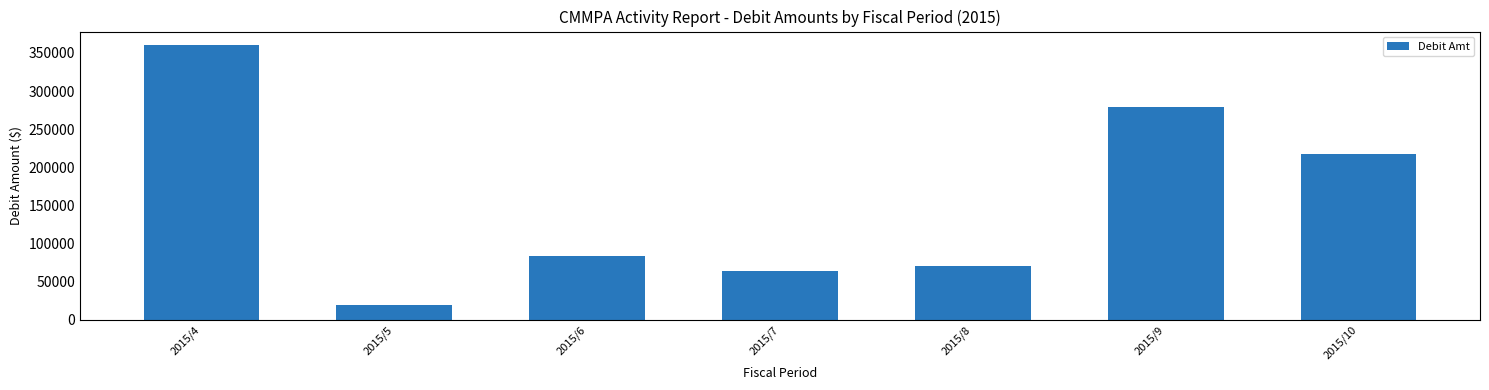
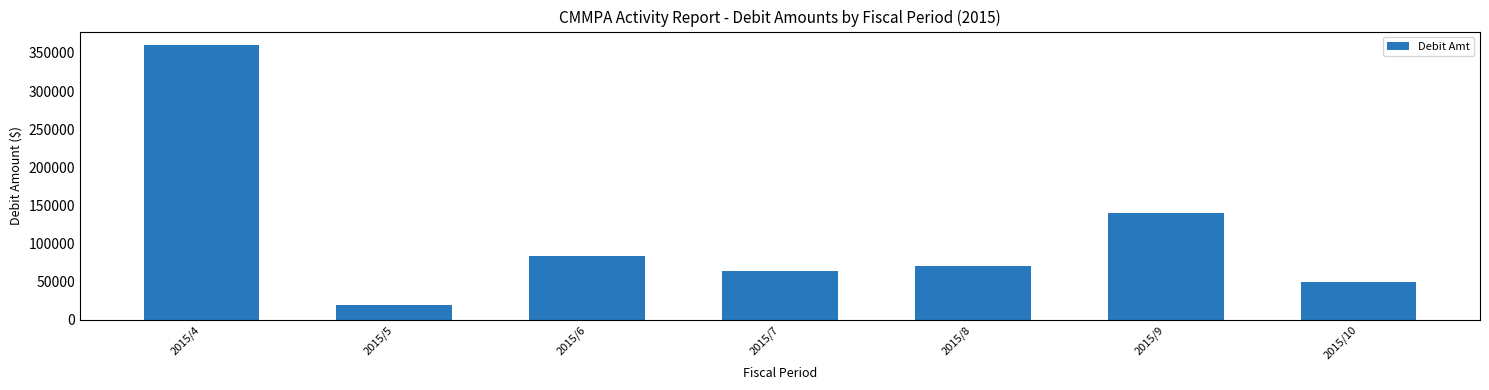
  {
    "2015/4": 360000,
    "2015/5": 20000,
    "2015/6": 80000,
    "2015/7": 60000,
    "2015/8": 70000,
-   "2015/9": 280000,
-   "2015/10": 220000
+   "2015/9": 140000,
+   "2015/10": 50000
  }
